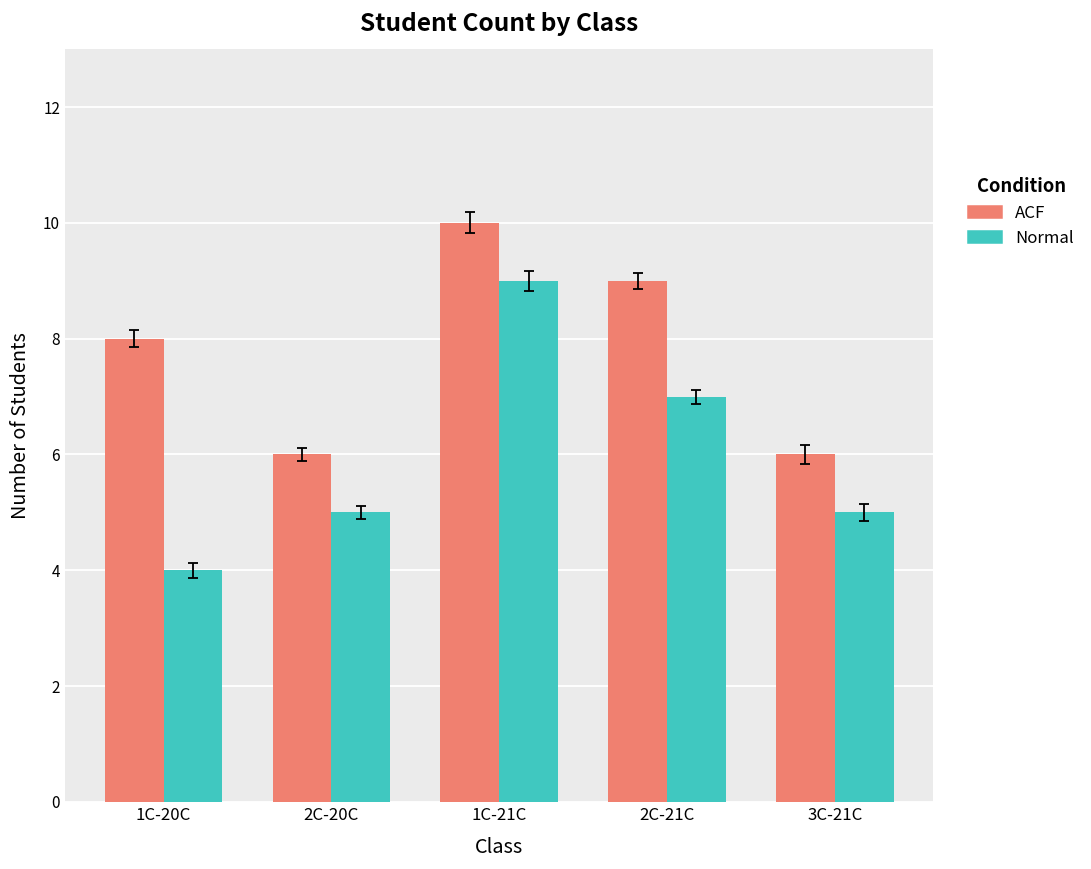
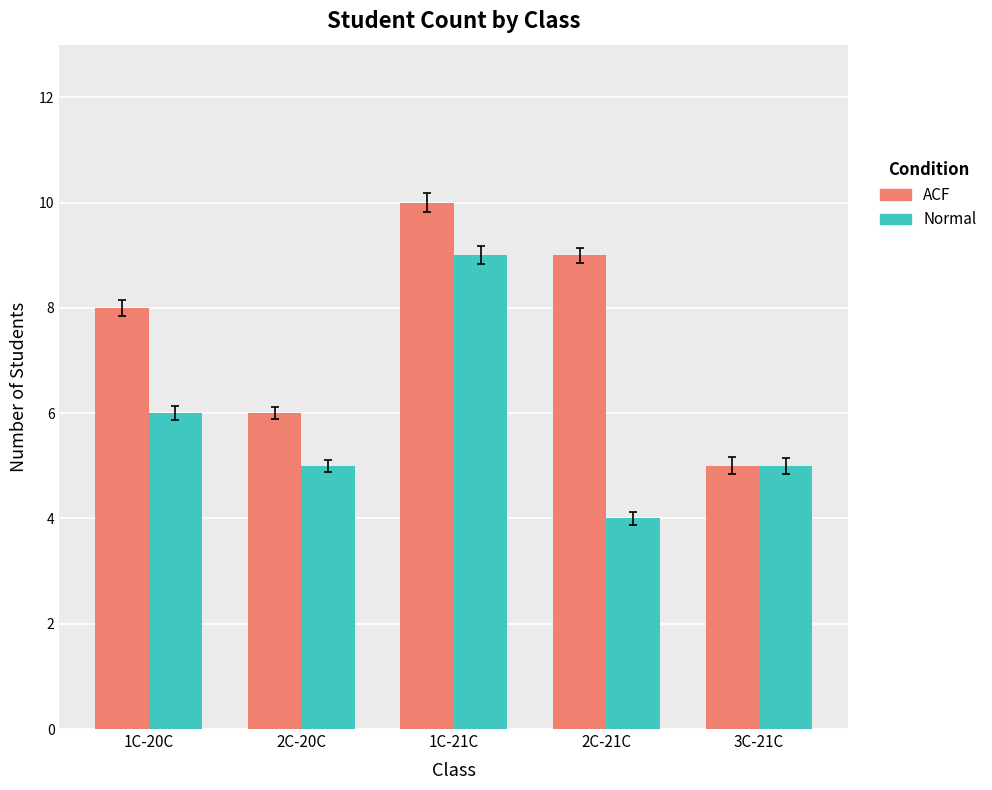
  {
    "ACF": {
      "1C-20C": 8,
      "2C-20C": 6,
      "1C-21C": 10,
      "2C-21C": 9,
-     "3C-21C": 6
+     "3C-21C": 5
    },
    "Normal": {
-     "1C-20C": 4,
+     "1C-20C": 6,
      "2C-20C": 5,
      "1C-21C": 9,
-     "2C-21C": 7,
+     "2C-21C": 4,
      "3C-21C": 5
    }
  }
